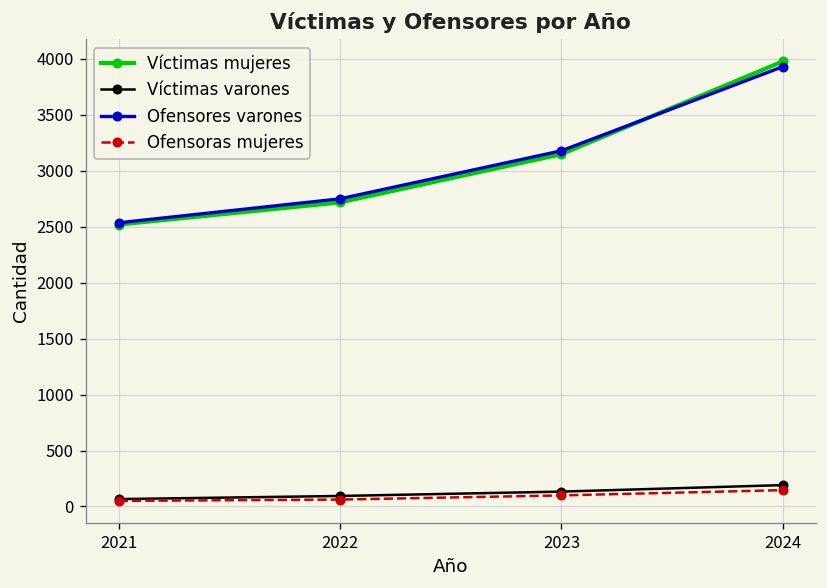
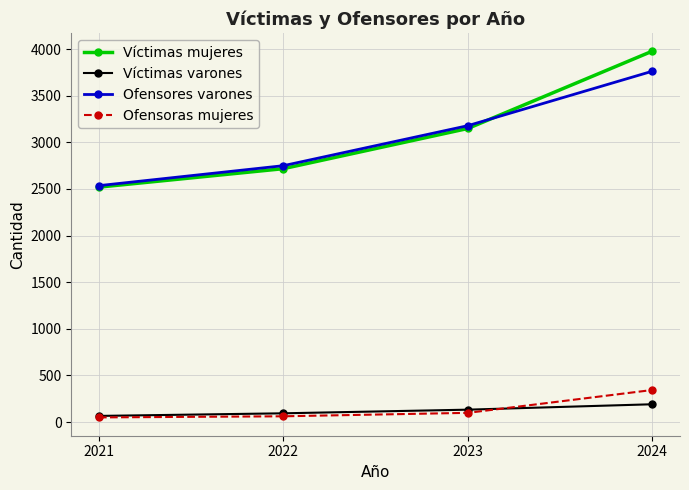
  {
    "Víctimas mujeres": {
      "2022": 2700,
      "2023": 3100,
      "2024": 4000
    },
    "Víctimas varones": {
      "2022": 100,
      "2023": 100,
      "2024": 200
    },
    "Ofensores varones": {
      "2022": 2700,
      "2023": 3200,
-     "2024": 3900
+     "2024": 3800
    },
    "Ofensoras mujeres": {
      "2022": 100,
      "2023": 100,
-     "2024": 100
+     "2024": 300
    }
  }
